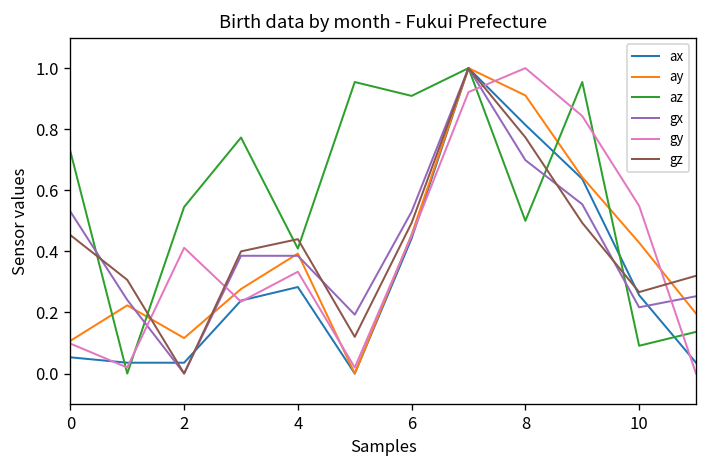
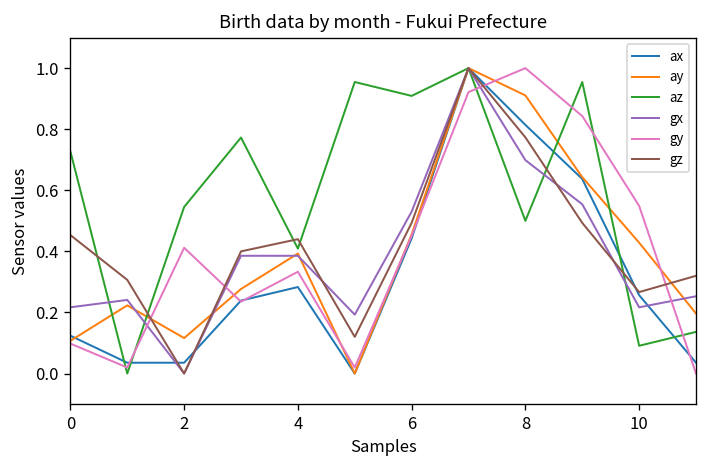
  {
    "ax": {
-     "0": 0.05
+     "0": 0.12
    },
    "az": {
      "0": 0.73
    },
    "gx": {
-     "0": 0.53
+     "0": 0.22
    },
    "gz": {
      "0": 0.45
    }
  }
